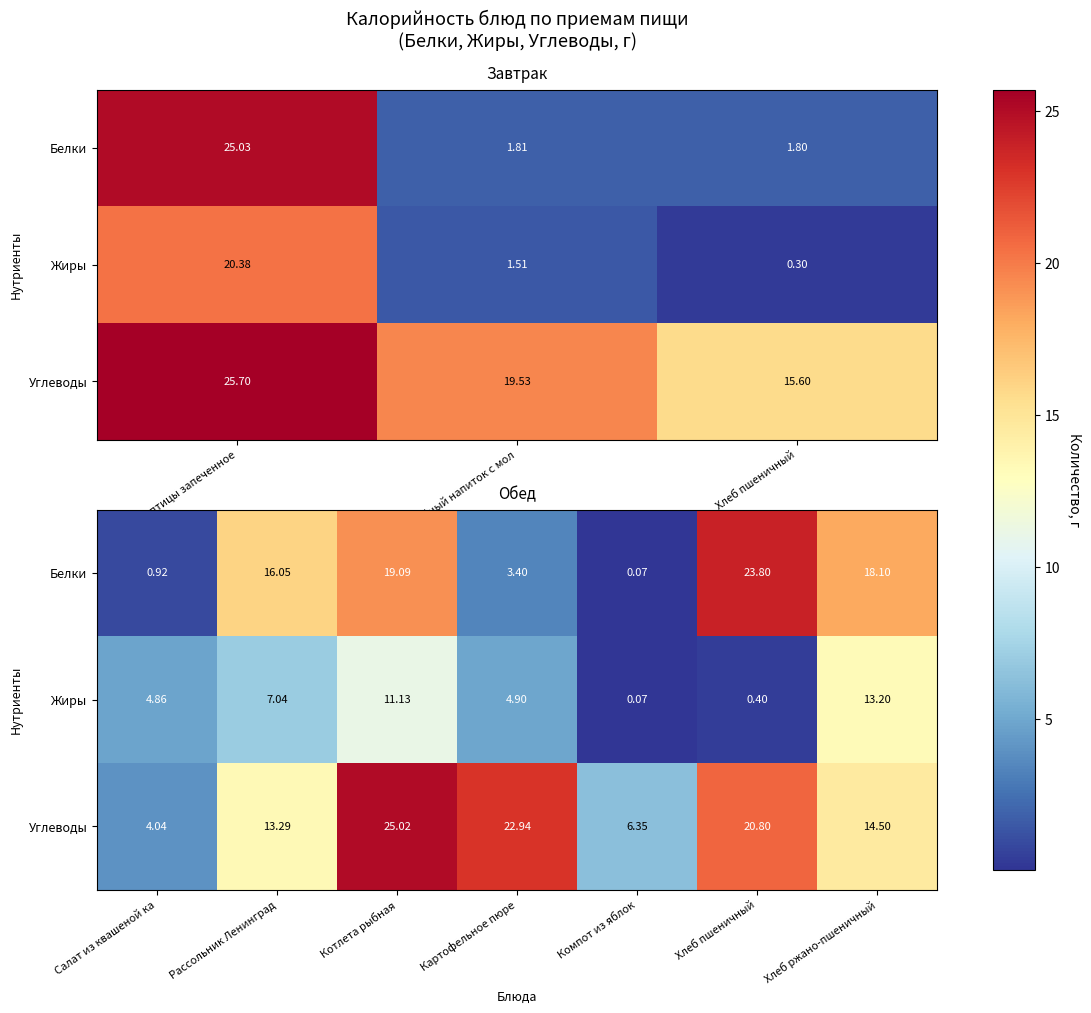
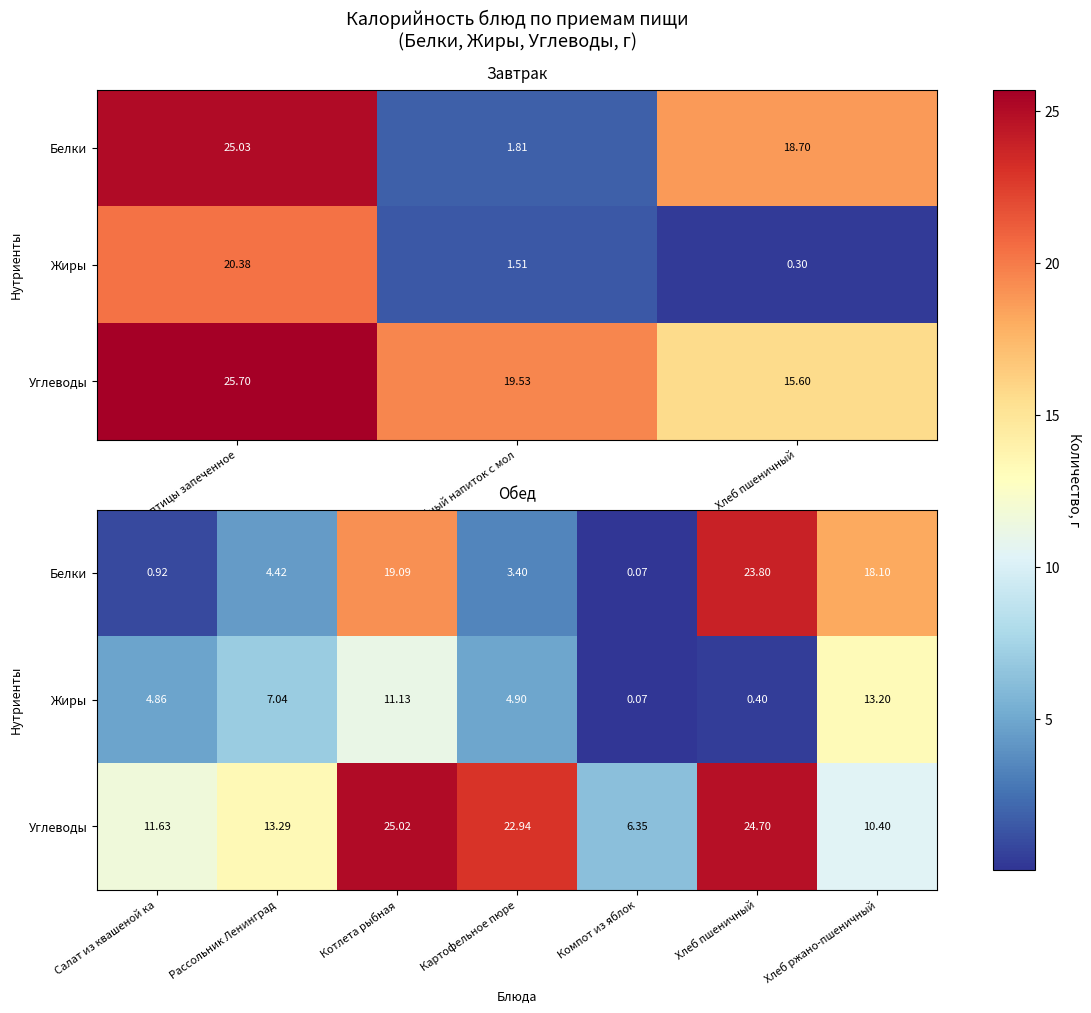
  {
    "Завтрак": {
      "Белки": {
-       "Хлеб пшеничный": 1.80
+       "Хлеб пшеничный": 18.70
      },
      "Жиры": {
        "Хлеб пшеничный": 0.30
      },
      "Углеводы": {
        "Хлеб пшеничный": 15.60
      }
    },
    "Обед": {
      "Белки": {
        "Салат из квашеной ка": 0.92,
-       "Рассольник Ленинград": 16.05,
+       "Рассольник Ленинград": 4.42,
        "Котлета рыбная": 19.09,
        "Картофельное пюре": 3.40,
        "Компот из яблок": 0.07,
        "Хлеб пшеничный": 23.80,
        "Хлеб ржано-пшеничный": 18.10
      },
      "Жиры": {
        "Салат из квашеной ка": 4.86,
        "Рассольник Ленинград": 7.04,
        "Котлета рыбная": 11.13,
        "Картофельное пюре": 4.90,
        "Компот из яблок": 0.07,
        "Хлеб пшеничный": 0.40,
        "Хлеб ржано-пшеничный": 13.20
      },
      "Углеводы": {
-       "Салат из квашеной ка": 4.04,
+       "Салат из квашеной ка": 11.63,
        "Рассольник Ленинград": 13.29,
        "Котлета рыбная": 25.02,
        "Картофельное пюре": 22.94,
        "Компот из яблок": 6.35,
-       "Хлеб пшеничный": 20.80,
-       "Хлеб ржано-пшеничный": 14.50
+       "Хлеб пшеничный": 24.70,
+       "Хлеб ржано-пшеничный": 10.40
      }
    }
  }
